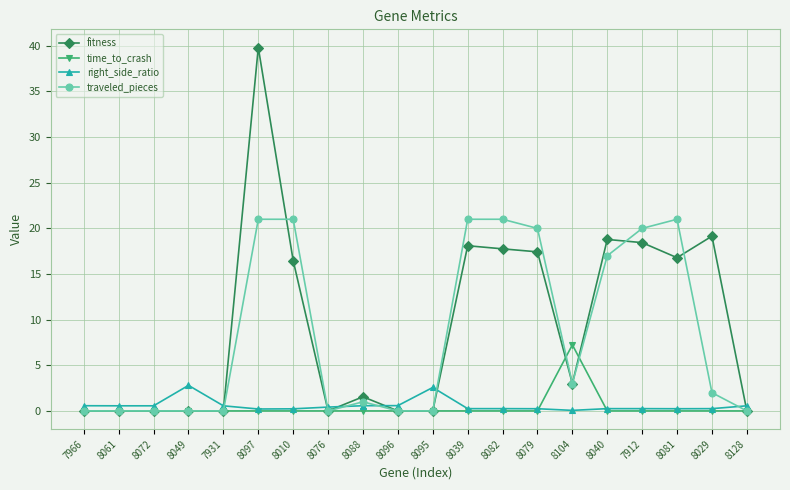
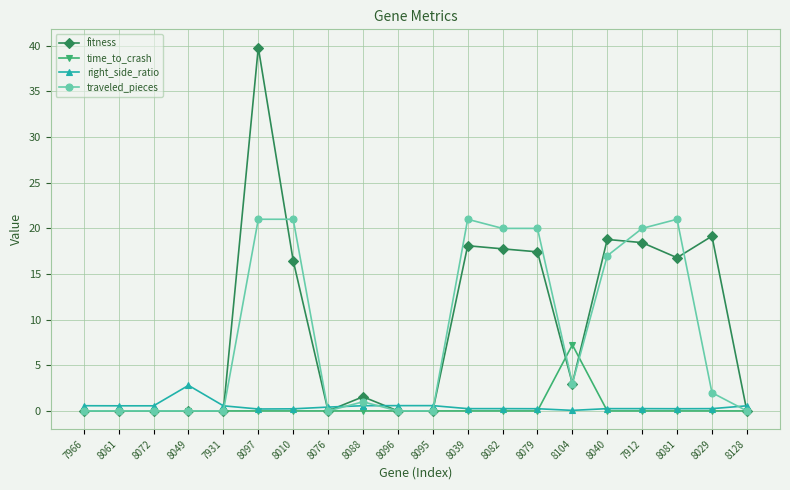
  {
    "right_side_ratio": {
      "7966": 1,
      "8061": 1,
      "8072": 1,
      "8049": 3,
      "7931": 1,
      "8076": 0,
      "8088": 1,
      "8096": 1,
-     "8095": 3,
+     "8095": 1,
      "8104": 0,
      "8128": 1
    },
    "traveled_pieces": {
      "8097": 21,
      "8010": 21,
      "8088": 1,
      "8039": 21,
-     "8082": 21,
+     "8082": 20,
      "8079": 20,
      "8040": 17,
      "7912": 20,
      "8081": 21,
      "8029": 2
    }
  }
